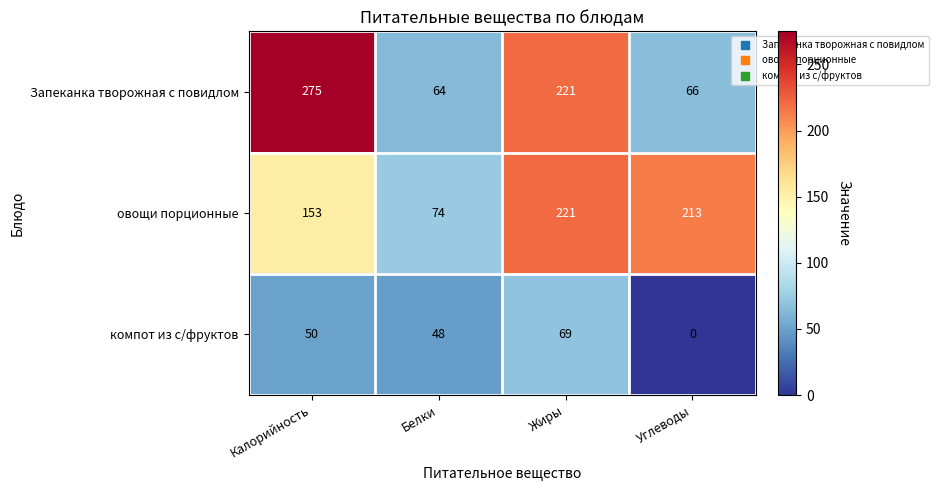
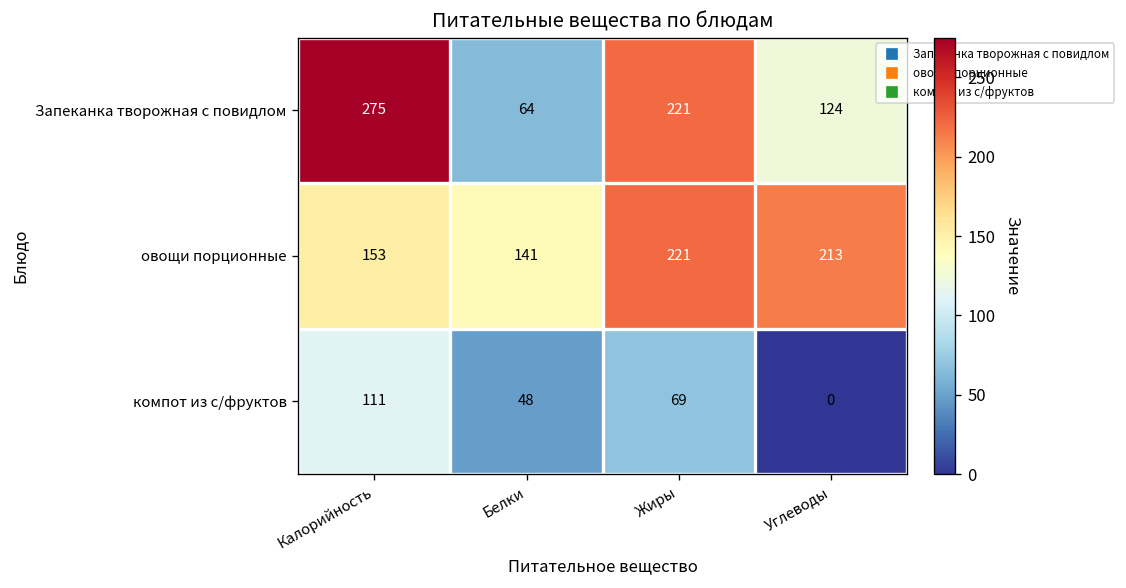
  {
    "Запеканка творожная с повидлом": {
      "Калорийность": 275,
      "Белки": 64,
      "Жиры": 221,
-     "Углеводы": 66
+     "Углеводы": 124
    },
    "овощи порционные": {
      "Калорийность": 153,
-     "Белки": 74,
+     "Белки": 141,
      "Жиры": 221,
      "Углеводы": 213
    },
    "компот из с/фруктов": {
-     "Калорийность": 50,
+     "Калорийность": 111,
      "Белки": 48,
      "Жиры": 69,
      "Углеводы": 0
    }
  }
